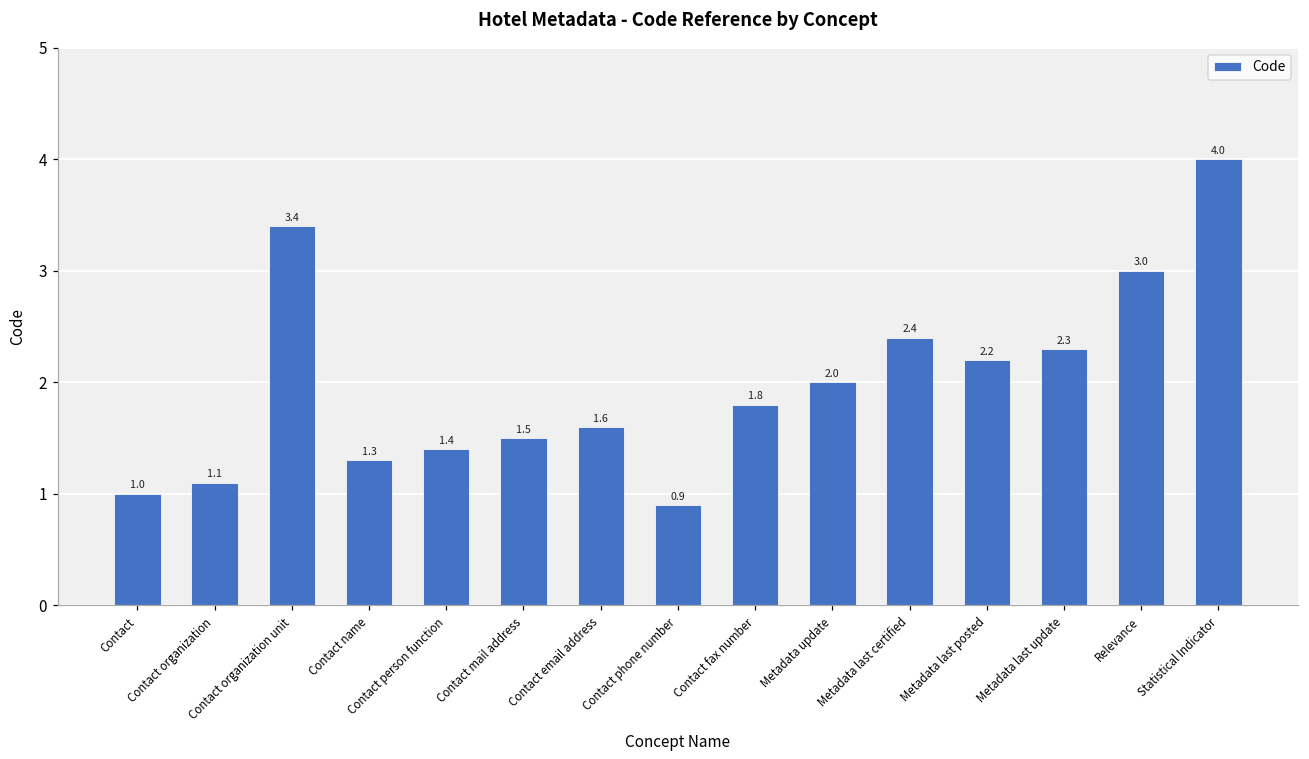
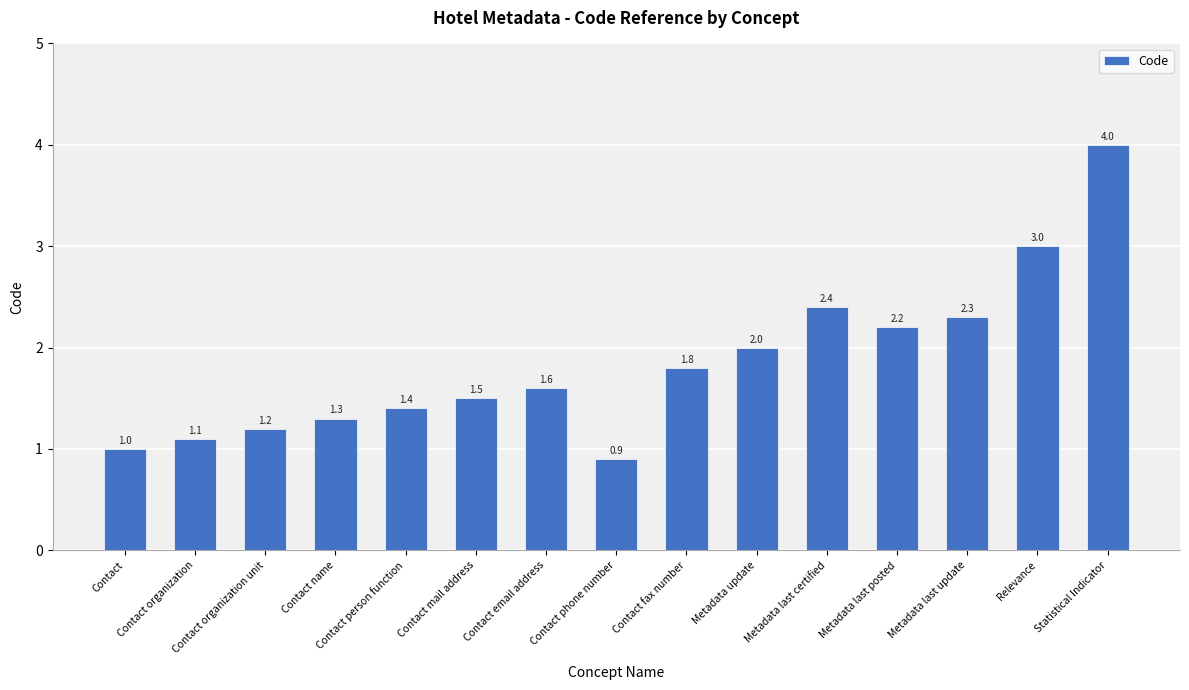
  {
    "Contact": 1.0,
    "Contact organization": 1.1,
-   "Contact organization unit": 3.4,
+   "Contact organization unit": 1.2,
    "Contact name": 1.3,
    "Contact person function": 1.4,
    "Contact mail address": 1.5,
    "Contact email address": 1.6,
    "Contact phone number": 0.9,
    "Contact fax number": 1.8,
    "Metadata update": 2.0,
    "Metadata last certified": 2.4,
    "Metadata last posted": 2.2,
    "Metadata last update": 2.3,
    "Relevance": 3.0,
    "Statistical Indicator": 4.0
  }
